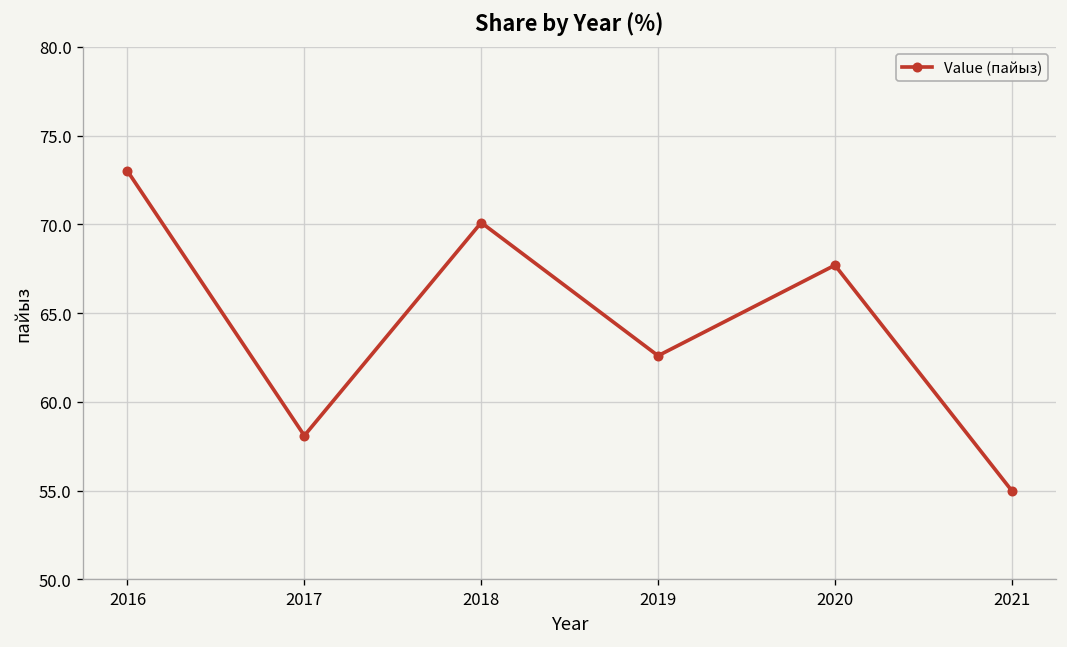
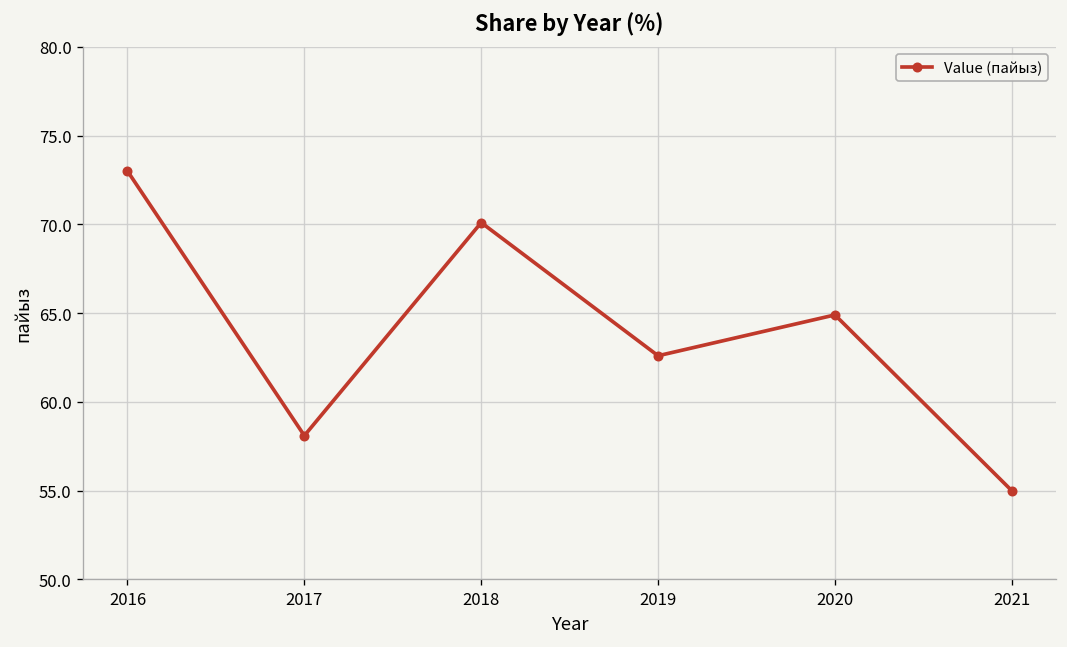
  {
    "2016": 73.0,
    "2017": 58.1,
    "2018": 70.1,
    "2019": 62.6,
-   "2020": 67.7,
+   "2020": 64.9,
    "2021": 55.0
  }
